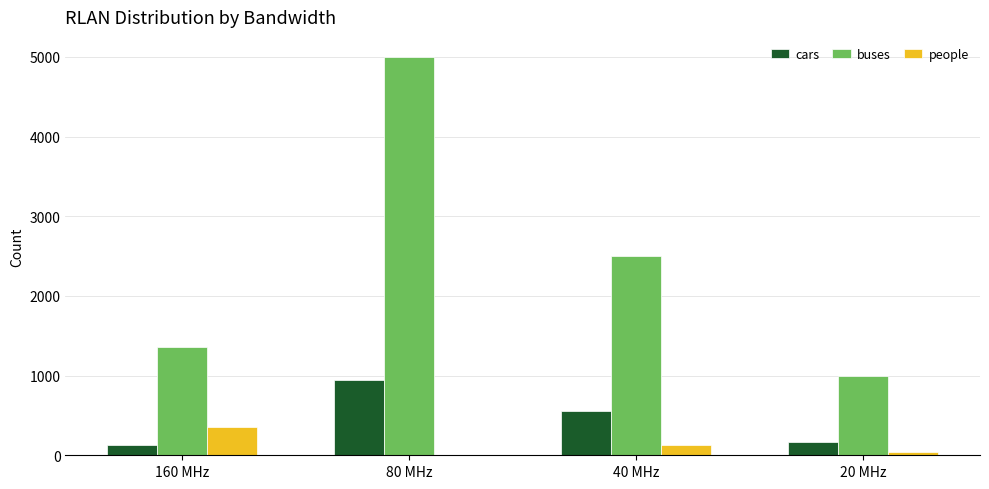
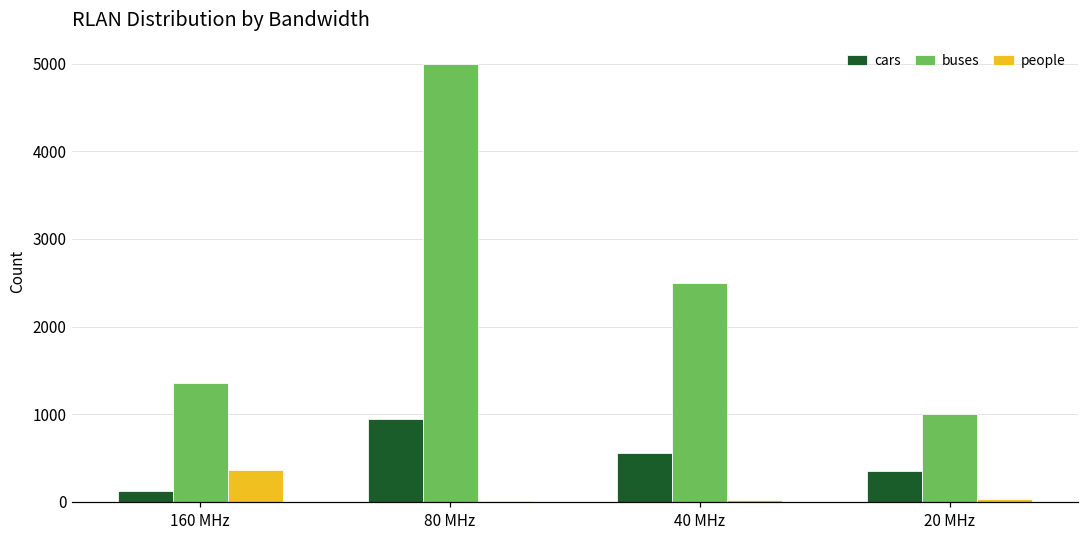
  {
    "cars": {
      "160 MHz": 100,
      "80 MHz": 900,
      "40 MHz": 600,
-     "20 MHz": 200
+     "20 MHz": 400
    },
    "buses": {
      "160 MHz": 1400,
      "80 MHz": 5000,
      "40 MHz": 2500,
      "20 MHz": 1000
    },
    "people": {
      "160 MHz": 400,
-     "40 MHz": 100,
+     "40 MHz": 0,
      "20 MHz": 0
    }
  }
